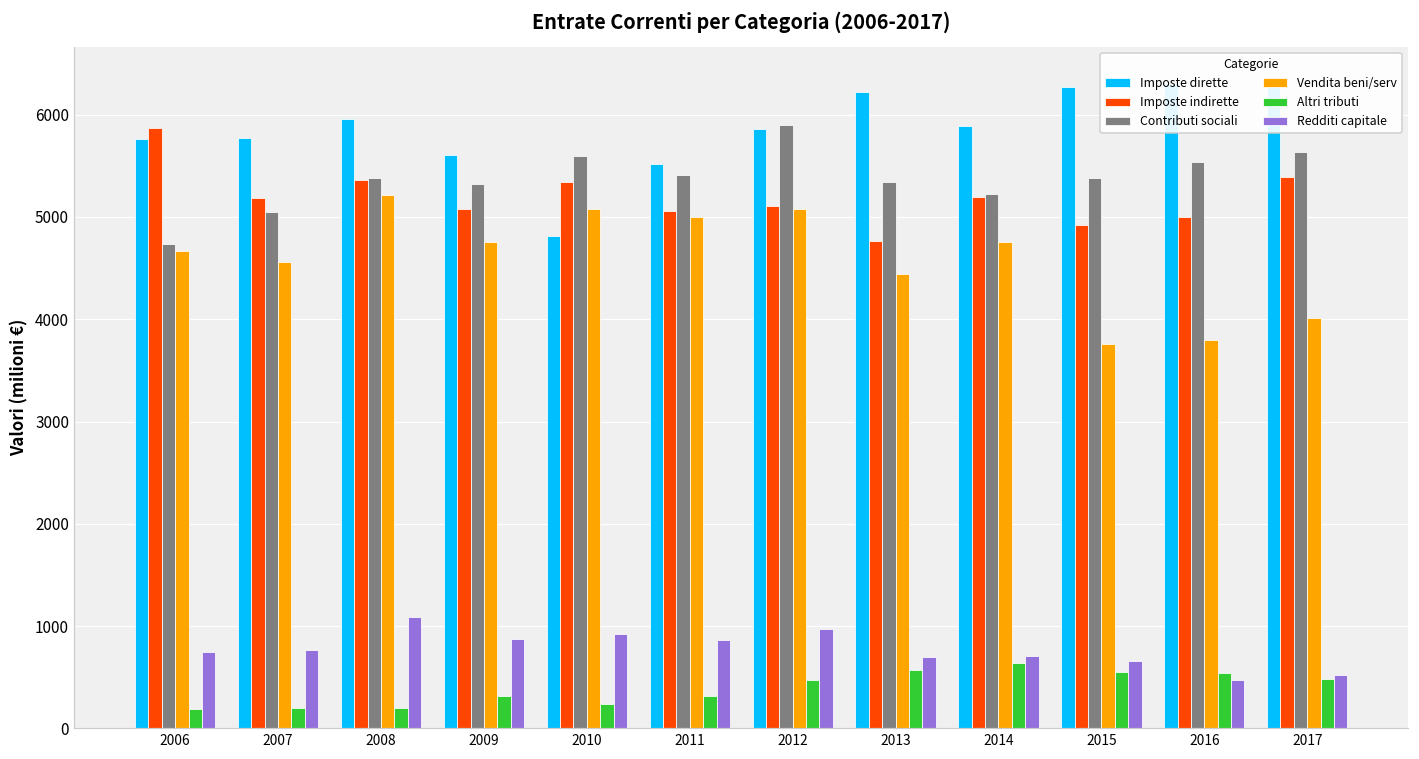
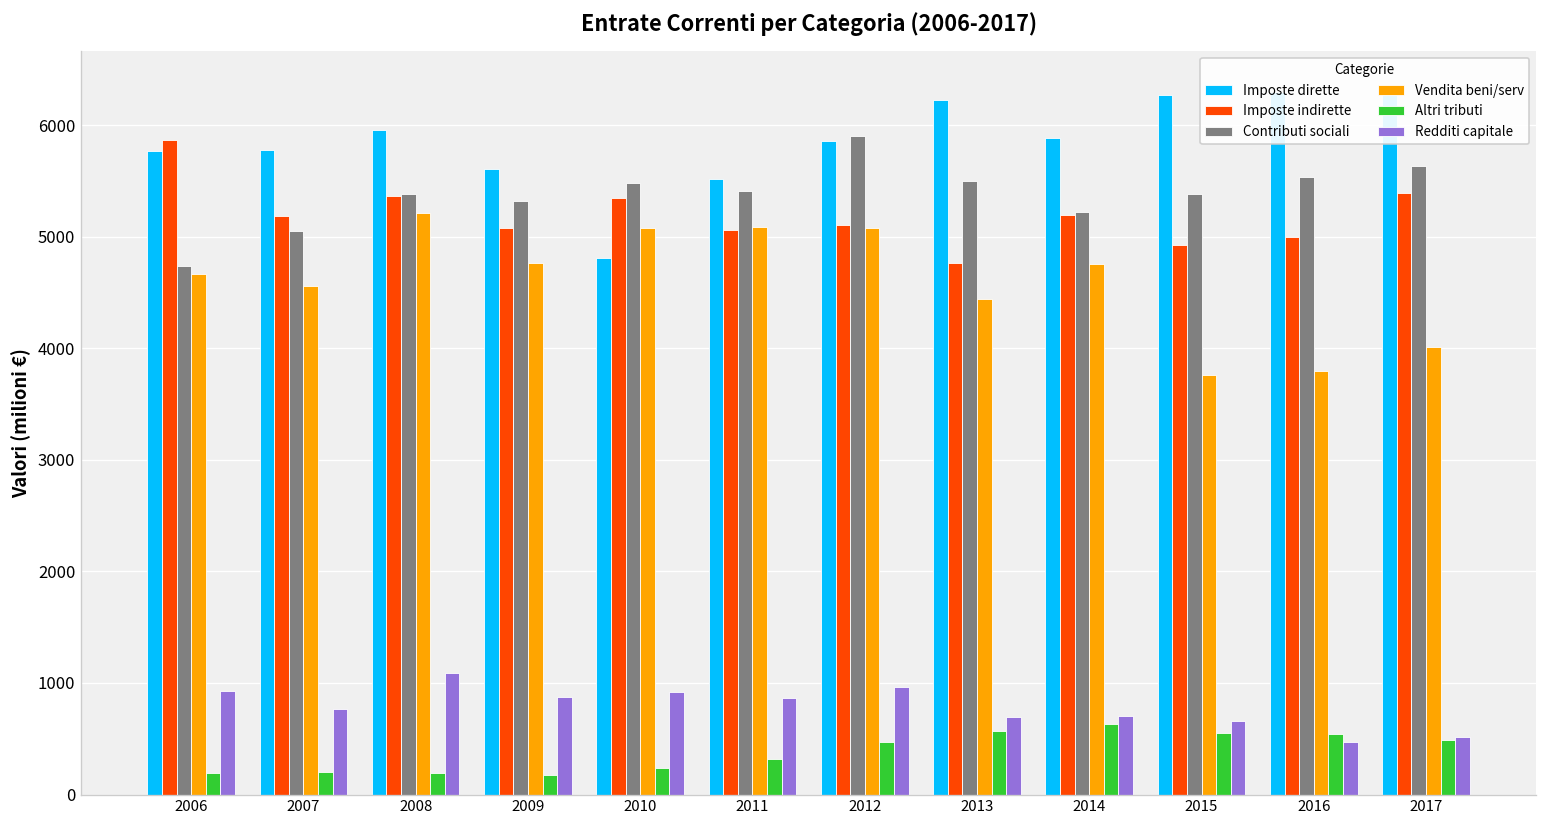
  {
    "Imposte dirette": {
      "2006": 5800,
      "2007": 5800,
      "2008": 6000,
      "2009": 5600,
      "2010": 4800,
      "2011": 5500,
      "2012": 5900,
      "2013": 6200,
      "2014": 5900,
      "2015": 6300
    },
    "Imposte indirette": {
      "2006": 5900,
      "2007": 5200,
      "2008": 5400,
      "2009": 5100,
      "2010": 5300,
      "2011": 5100,
      "2012": 5100,
      "2013": 4800,
      "2014": 5200,
      "2015": 4900,
      "2016": 5000,
      "2017": 5400
    },
    "Contributi sociali": {
      "2006": 4700,
      "2007": 5100,
      "2008": 5400,
      "2009": 5300,
-     "2010": 5600,
+     "2010": 5500,
      "2011": 5400,
      "2012": 5900,
-     "2013": 5300,
+     "2013": 5500,
      "2014": 5200,
      "2015": 5400,
      "2016": 5500,
      "2017": 5600
    },
    "Vendita beni/serv": {
      "2006": 4700,
      "2007": 4600,
      "2008": 5200,
      "2009": 4800,
      "2010": 5100,
-     "2011": 5000,
+     "2011": 5100,
      "2012": 5100,
      "2013": 4400,
      "2014": 4800,
      "2015": 3800,
      "2016": 3800,
      "2017": 4000
    },
    "Altri tributi": {
      "2006": 200,
      "2007": 200,
      "2008": 200,
-     "2009": 300,
+     "2009": 200,
      "2010": 200,
      "2011": 300,
      "2012": 500,
      "2013": 600,
      "2014": 600,
      "2015": 600,
      "2016": 500,
      "2017": 500
    },
    "Redditi capitale": {
-     "2006": 700,
+     "2006": 900,
      "2007": 800,
      "2008": 1100,
      "2009": 900,
      "2010": 900,
      "2011": 900,
      "2012": 1000,
      "2013": 700,
      "2014": 700,
      "2015": 700,
      "2016": 500,
      "2017": 500
    }
  }
